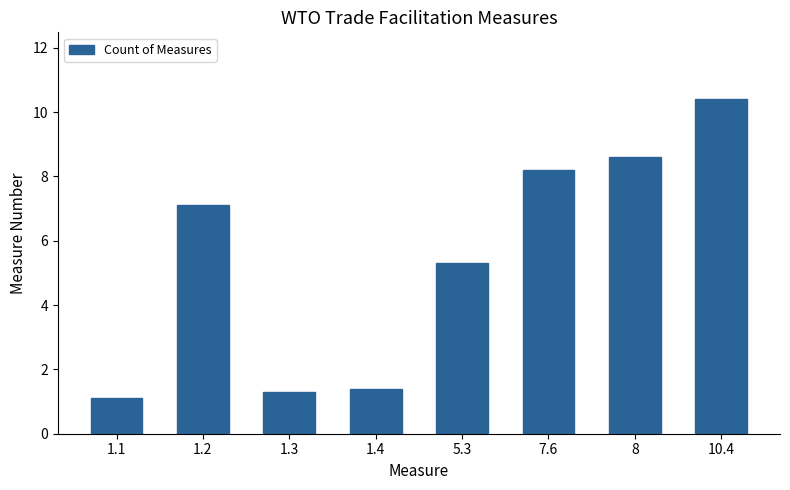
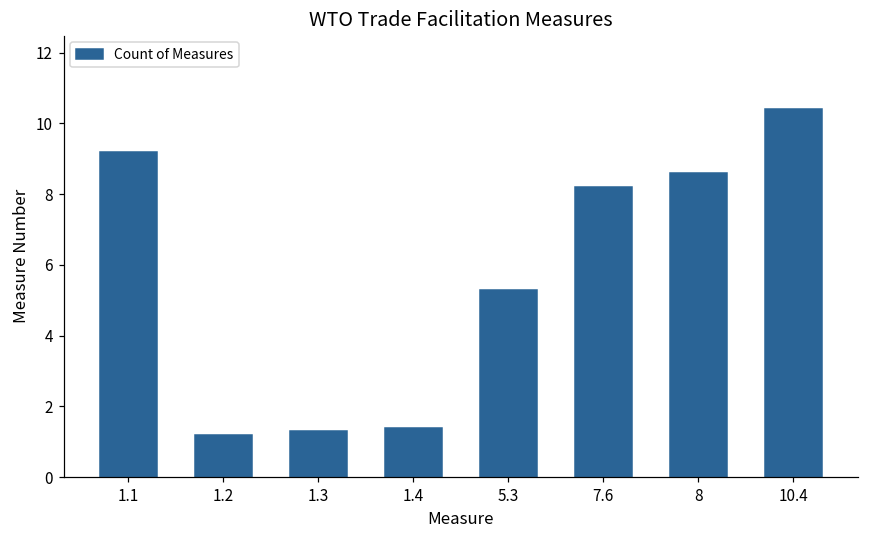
  {
-   "1.1": 1.1,
-   "1.2": 7.1,
+   "1.1": 9.2,
+   "1.2": 1.2,
    "1.3": 1.3,
    "1.4": 1.4,
    "5.3": 5.3,
    "7.6": 8.2,
    "8": 8.6,
    "10.4": 10.4
  }
